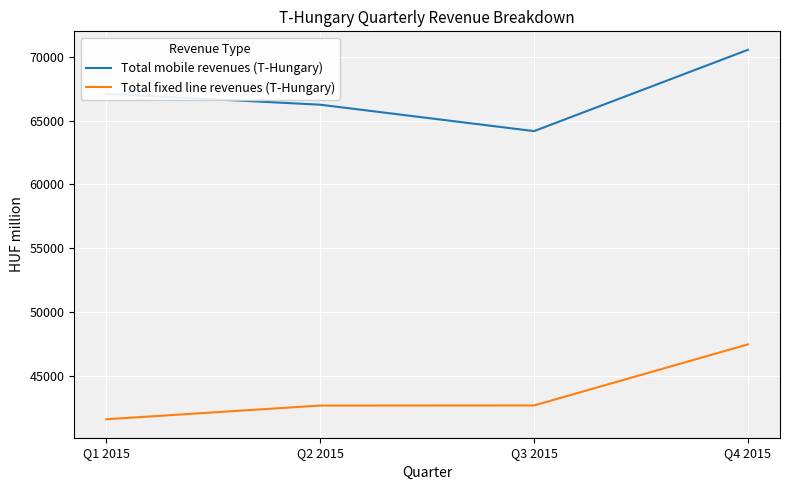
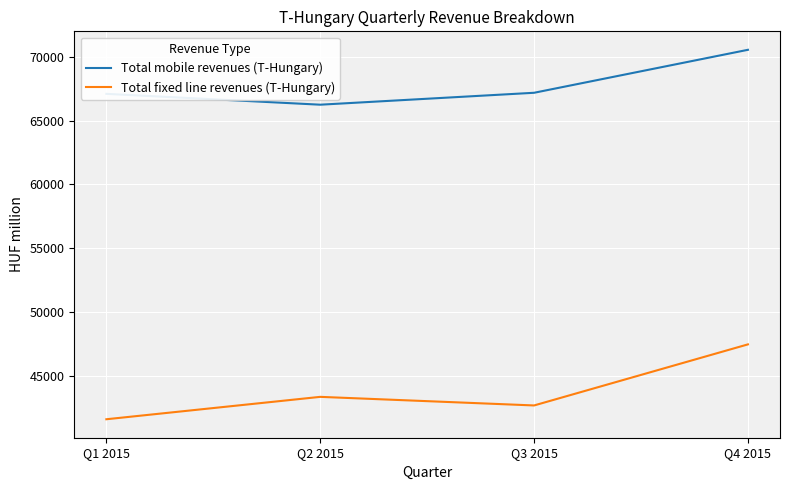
  {
    "Total mobile revenues (T-Hungary)": {
      "Q2 2015": 66200,
-     "Q3 2015": 64200,
+     "Q3 2015": 67200,
      "Q4 2015": 70500
    },
    "Total fixed line revenues (T-Hungary)": {
      "Q1 2015": 41600,
-     "Q2 2015": 42700,
+     "Q2 2015": 43400,
      "Q3 2015": 42700,
      "Q4 2015": 47500
    }
  }
